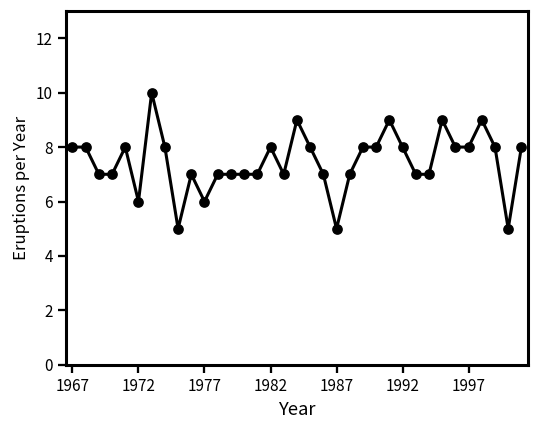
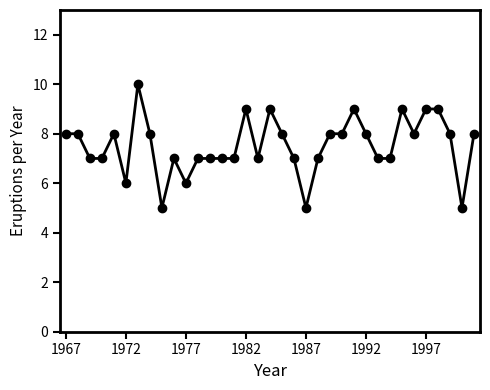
  {
    "1967": 8,
    "1972": 6,
    "1977": 6,
-   "1982": 8,
+   "1982": 9,
    "1987": 5,
    "1992": 8,
-   "1997": 8
+   "1997": 9
  }
